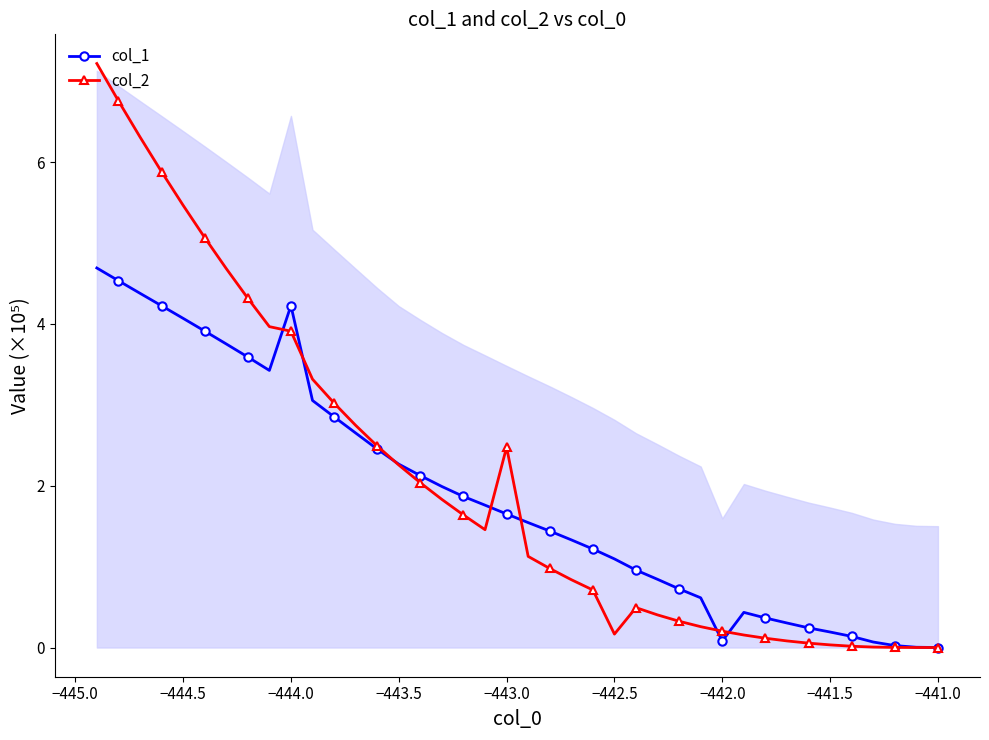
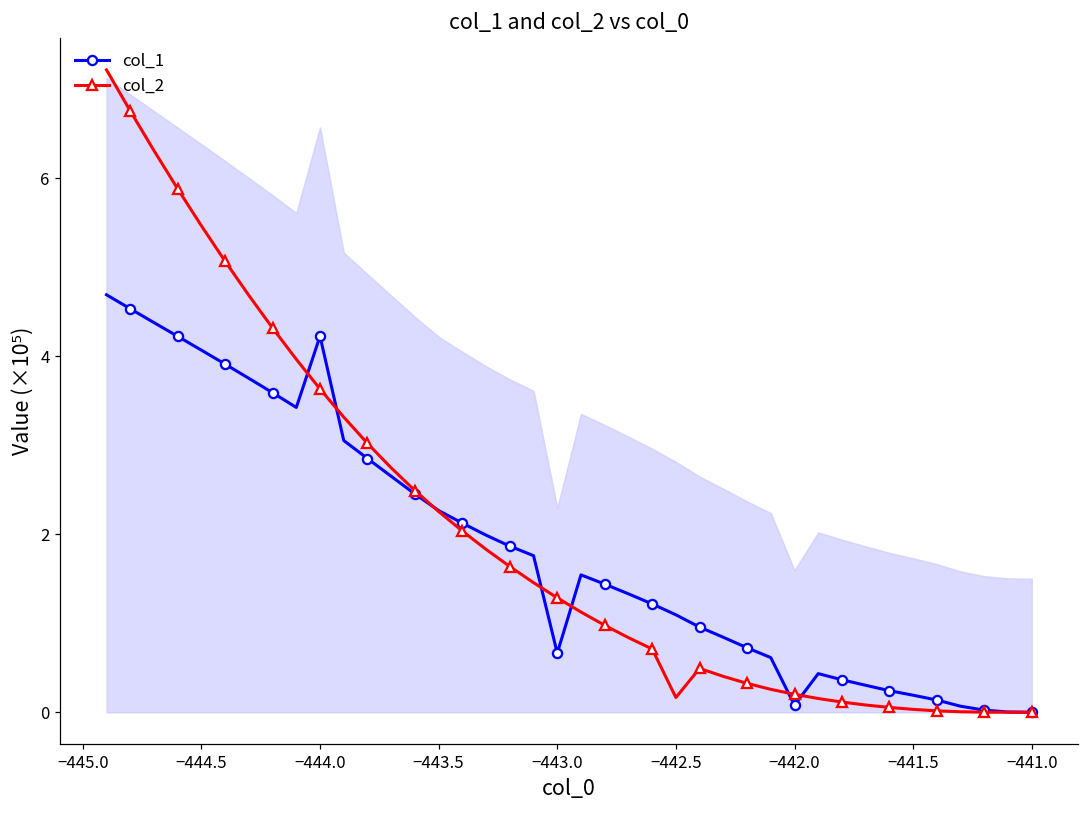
  {
    "col_1": {
      "−444.5": 4.1,
      "−444.0": 4.2,
-     "−443.0": 1.7,
+     "−443.0": 0.7,
      "−442.5": 1.1,
      "−442.0": 0.1,
      "−441.5": 0.2
    },
    "col_2": {
      "−444.5": 5.5,
-     "−444.0": 3.9,
-     "−443.0": 2.5,
+     "−444.0": 3.6,
+     "−443.0": 1.3,
      "−442.5": 0.2,
      "−442.0": 0.2,
      "−441.5": 0.0
    }
  }
